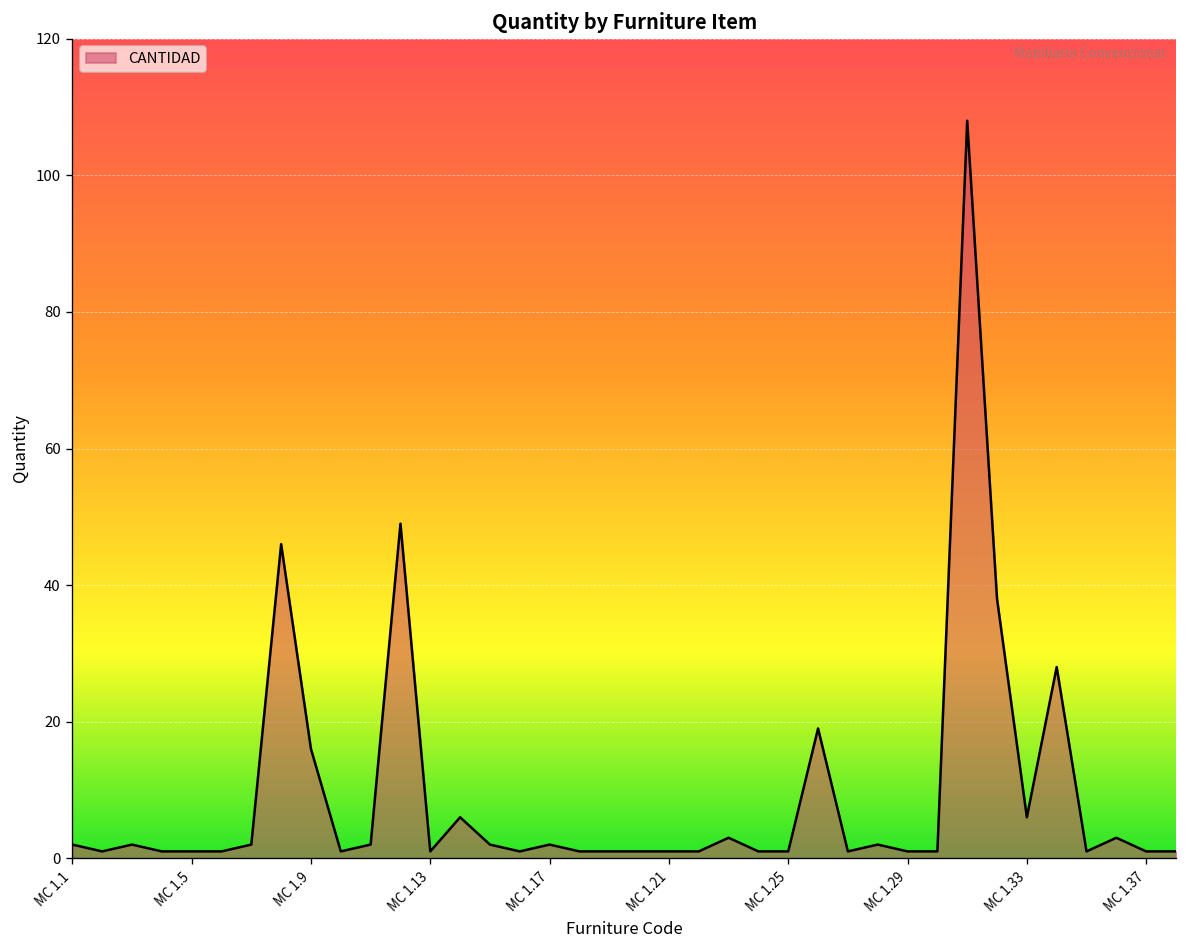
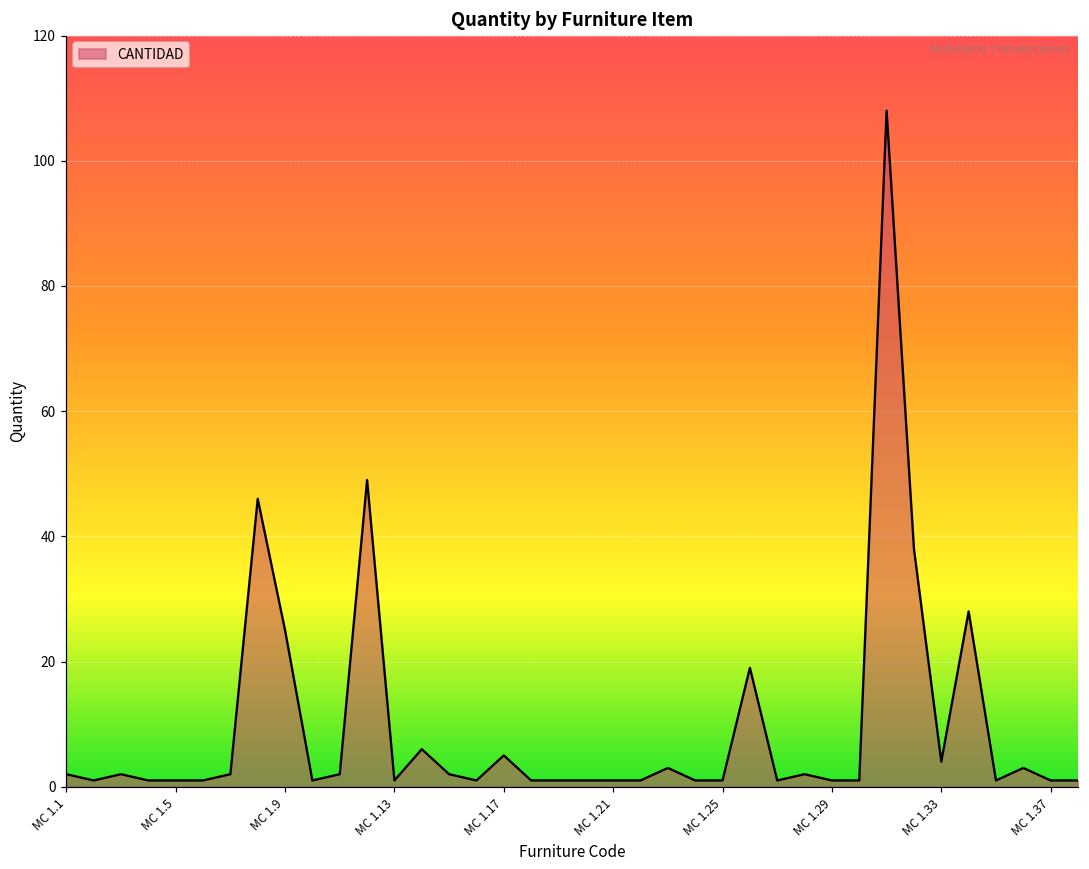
  {
    "MC 1.1": 2,
    "MC 1.5": 1,
-   "MC 1.9": 16,
+   "MC 1.9": 25,
    "MC 1.13": 1,
-   "MC 1.17": 2,
+   "MC 1.17": 5,
    "MC 1.21": 1,
    "MC 1.25": 1,
    "MC 1.29": 1,
-   "MC 1.33": 6,
+   "MC 1.33": 4,
    "MC 1.37": 1
  }
